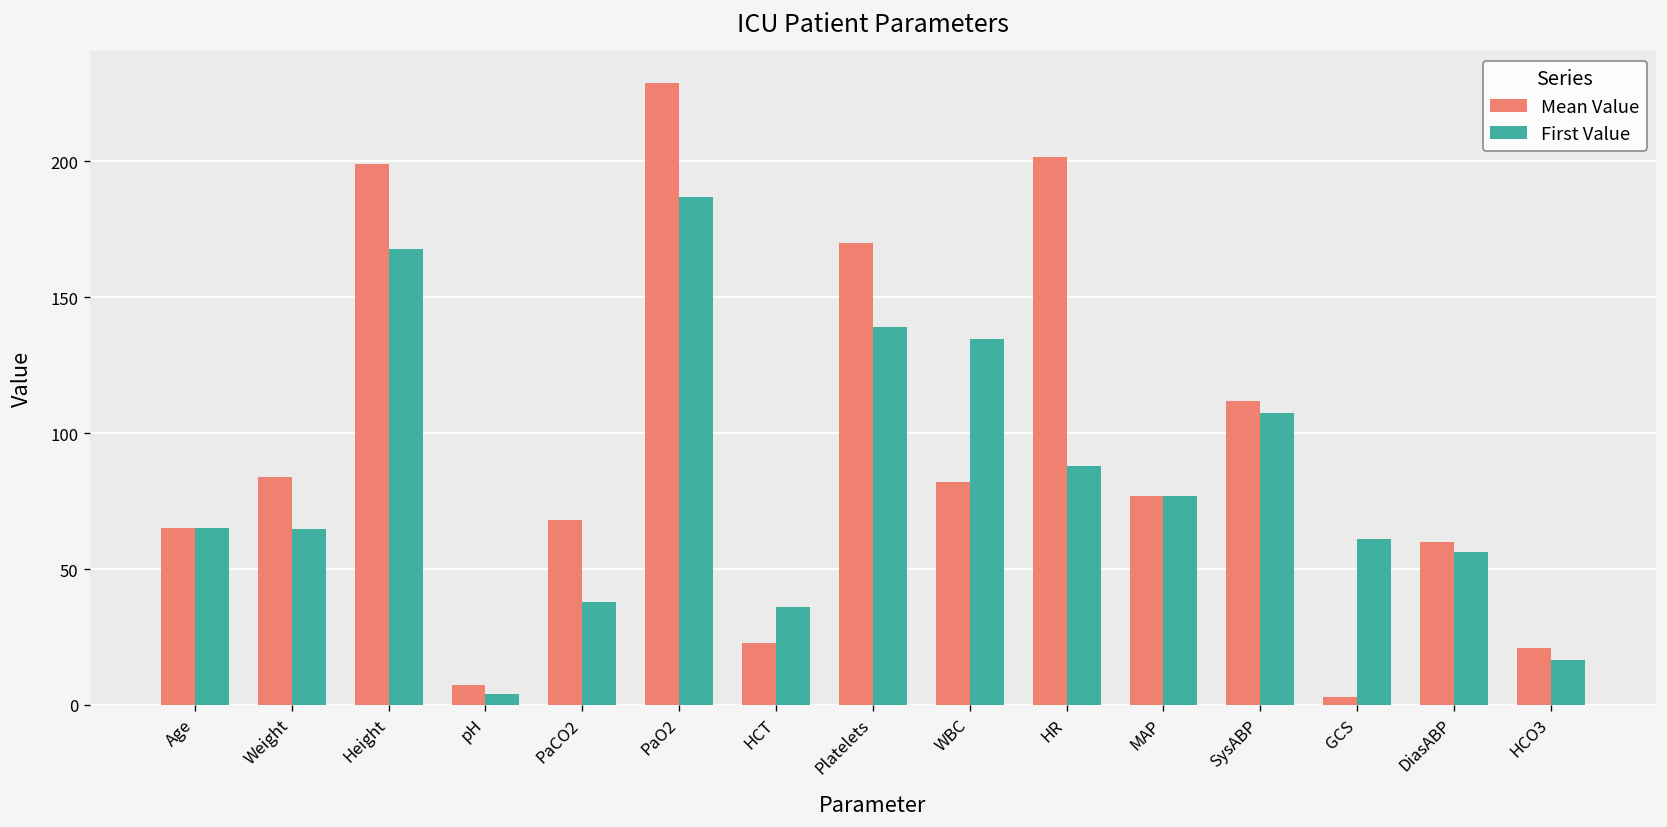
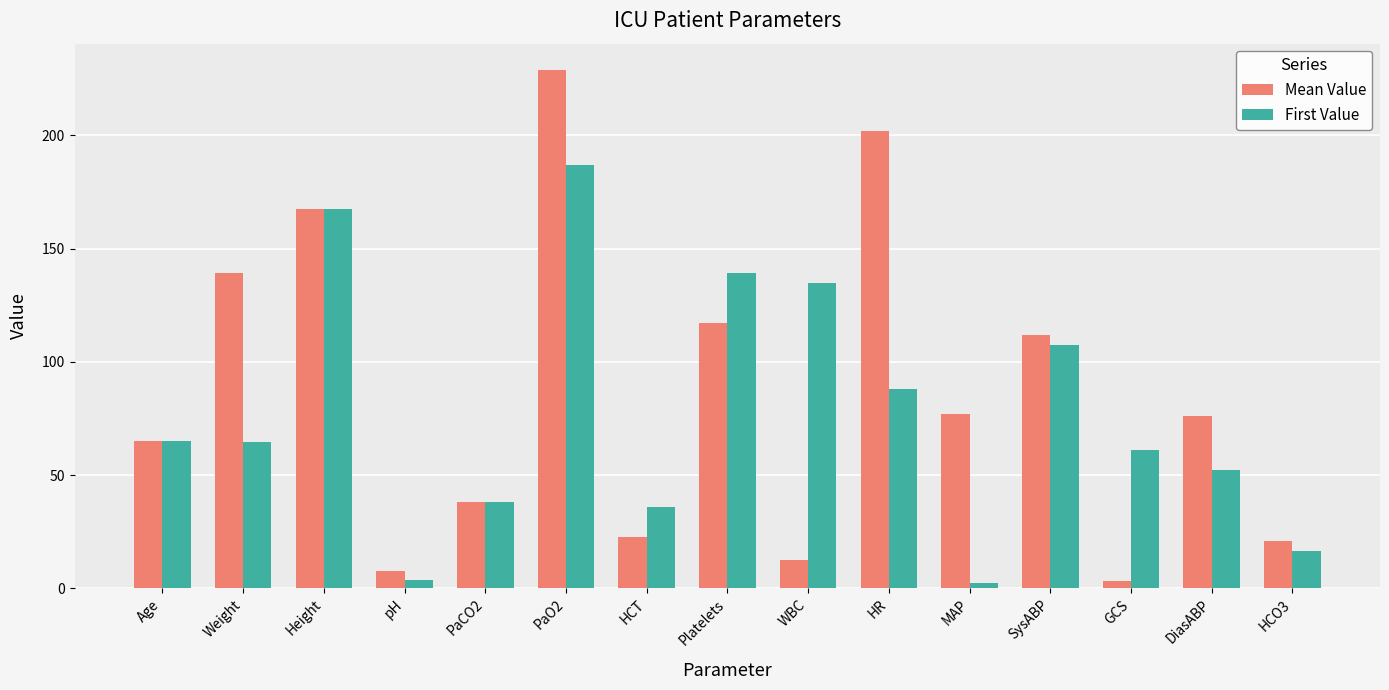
  {
    "Mean Value": {
      "Age": 65,
-     "Weight": 84,
-     "Height": 199,
+     "Weight": 139,
+     "Height": 168,
      "pH": 7,
-     "PaCO2": 68,
+     "PaCO2": 38,
      "PaO2": 229,
      "HCT": 23,
-     "Platelets": 170,
-     "WBC": 82,
+     "Platelets": 117,
+     "WBC": 12,
      "HR": 202,
      "MAP": 77,
      "SysABP": 112,
      "GCS": 3,
-     "DiasABP": 60,
+     "DiasABP": 76,
      "HCO3": 21
    },
    "First Value": {
      "Age": 65,
      "Weight": 65,
      "Height": 168,
      "pH": 4,
      "PaCO2": 38,
      "PaO2": 187,
      "HCT": 36,
      "Platelets": 139,
      "WBC": 135,
      "HR": 88,
-     "MAP": 77,
+     "MAP": 2,
      "SysABP": 107,
      "GCS": 61,
-     "DiasABP": 56,
+     "DiasABP": 52,
      "HCO3": 16
    }
  }
